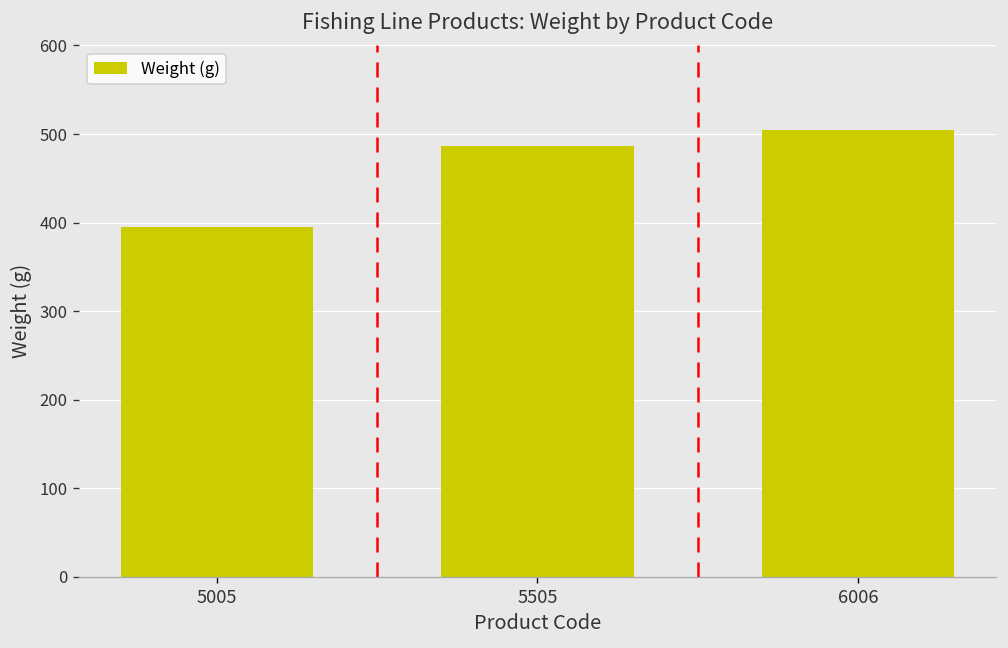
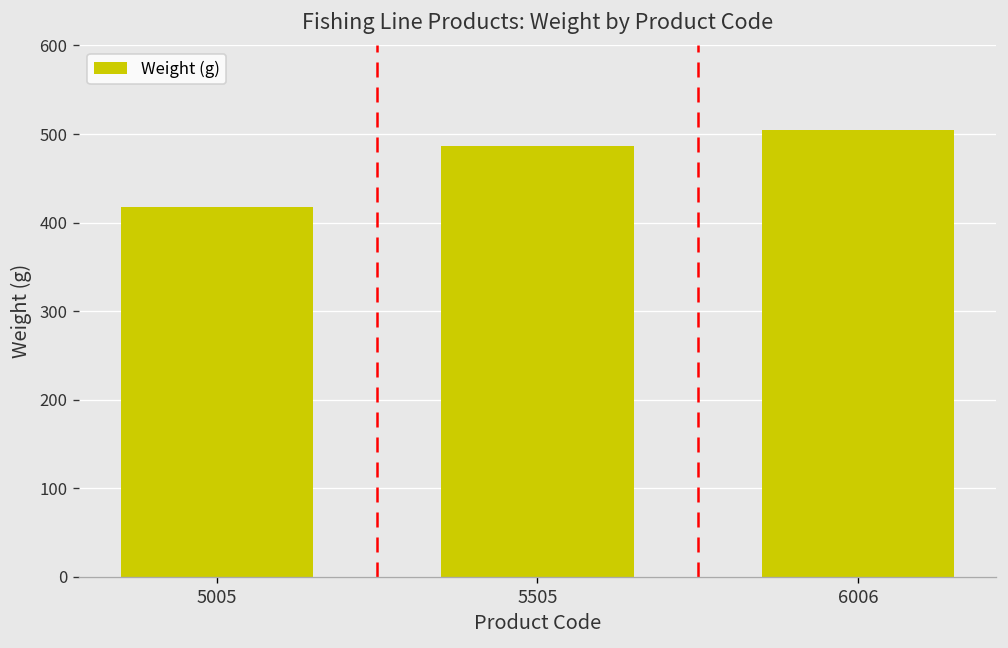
  {
-   "5005": 400,
+   "5005": 420,
    "5505": 490,
    "6006": 510
  }
